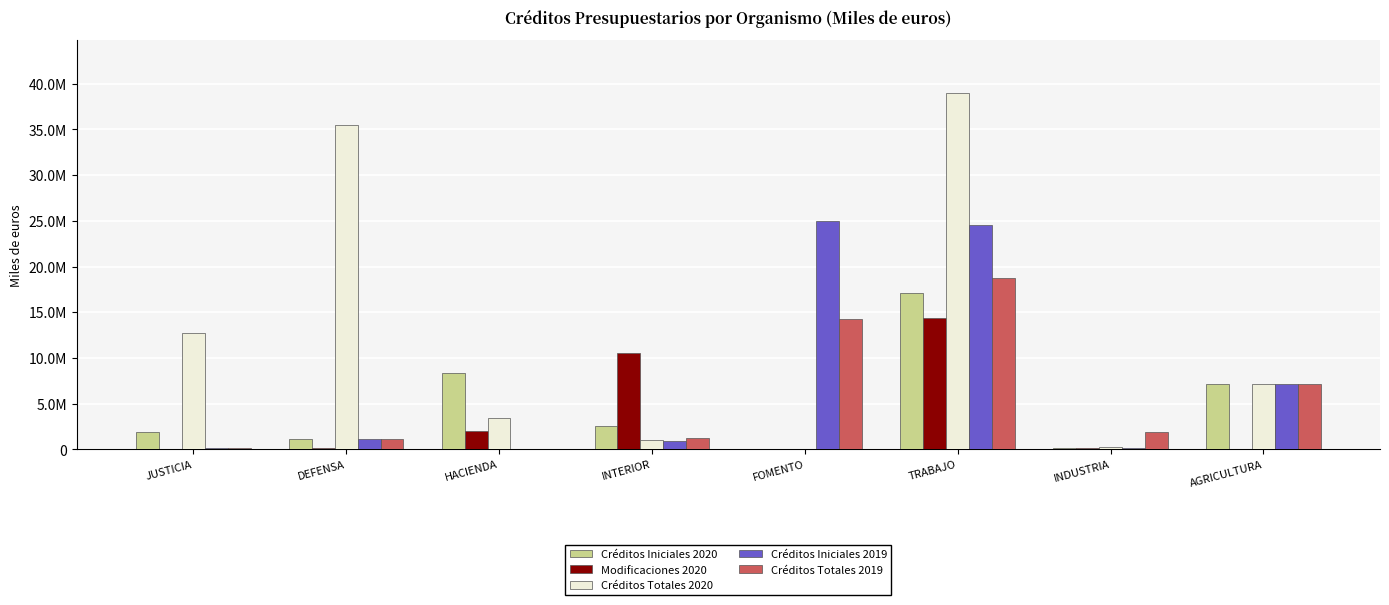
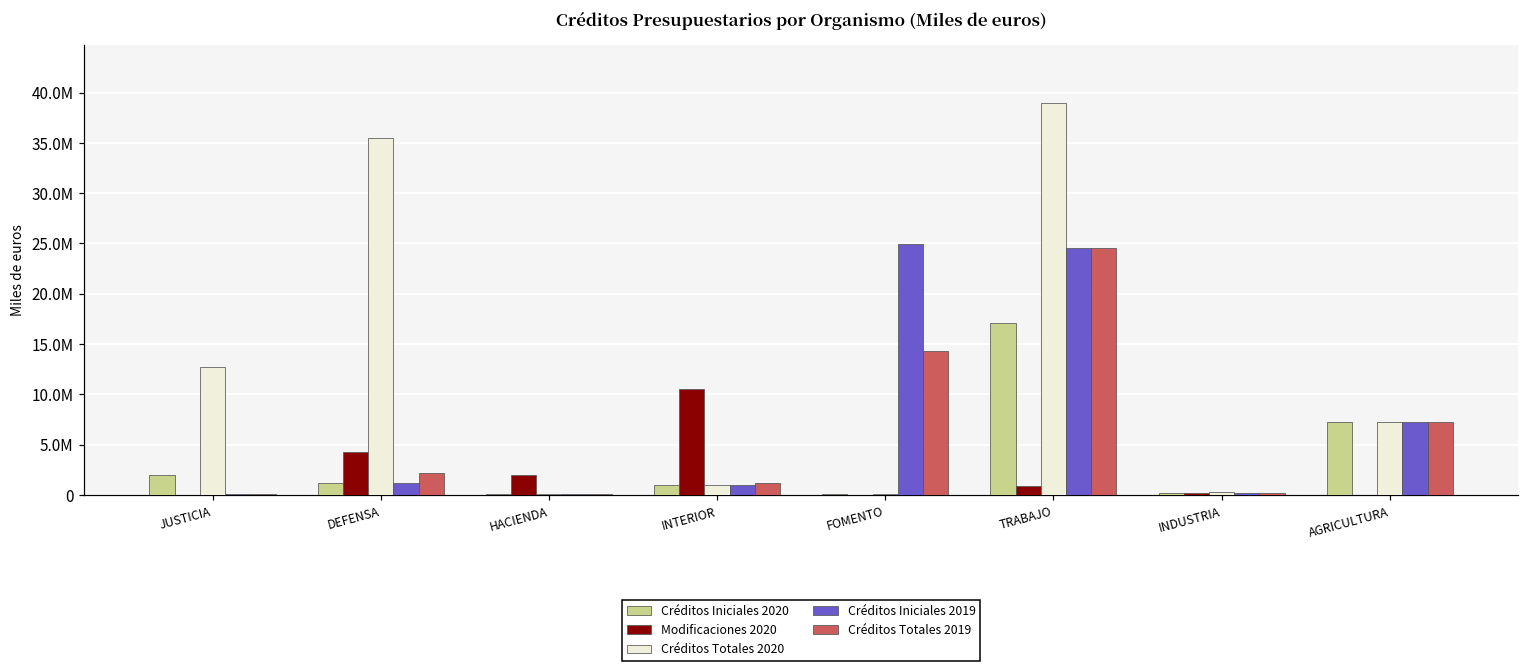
  {
    "Créditos Iniciales 2020": {
      "JUSTICIA": 2000000,
      "DEFENSA": 1000000,
-     "HACIENDA": 8000000,
-     "INTERIOR": 3000000,
+     "HACIENDA": 0,
+     "INTERIOR": 1000000,
      "TRABAJO": 17000000,
      "AGRICULTURA": 7000000
    },
    "Modificaciones 2020": {
-     "DEFENSA": 0,
+     "DEFENSA": 4000000,
      "HACIENDA": 2000000,
      "INTERIOR": 11000000,
-     "TRABAJO": 14000000
+     "TRABAJO": 1000000
    },
    "Créditos Totales 2020": {
      "JUSTICIA": 13000000,
      "DEFENSA": 35000000,
-     "HACIENDA": 3000000,
+     "HACIENDA": 0,
      "INTERIOR": 1000000,
      "TRABAJO": 39000000,
      "INDUSTRIA": 0,
      "AGRICULTURA": 7000000
    },
    "Créditos Iniciales 2019": {
      "DEFENSA": 1000000,
      "INTERIOR": 1000000,
      "FOMENTO": 25000000,
      "TRABAJO": 25000000,
      "AGRICULTURA": 7000000
    },
    "Créditos Totales 2019": {
-     "DEFENSA": 1000000,
+     "DEFENSA": 2000000,
      "INTERIOR": 1000000,
      "FOMENTO": 14000000,
-     "TRABAJO": 19000000,
-     "INDUSTRIA": 2000000,
+     "TRABAJO": 25000000,
+     "INDUSTRIA": 0,
      "AGRICULTURA": 7000000
    }
  }
